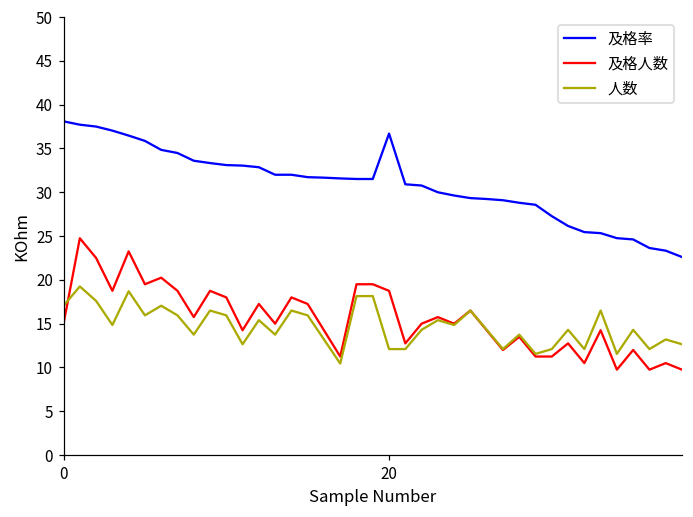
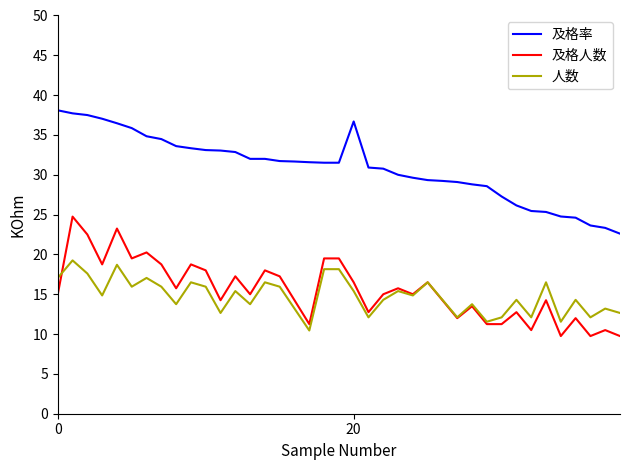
  {
    "及格率": {
      "0": 38,
      "20": 37
    },
    "及格人数": {
      "0": 15,
-     "20": 19
+     "20": 17
    },
    "人数": {
      "0": 17,
-     "20": 12
+     "20": 15
    }
  }
